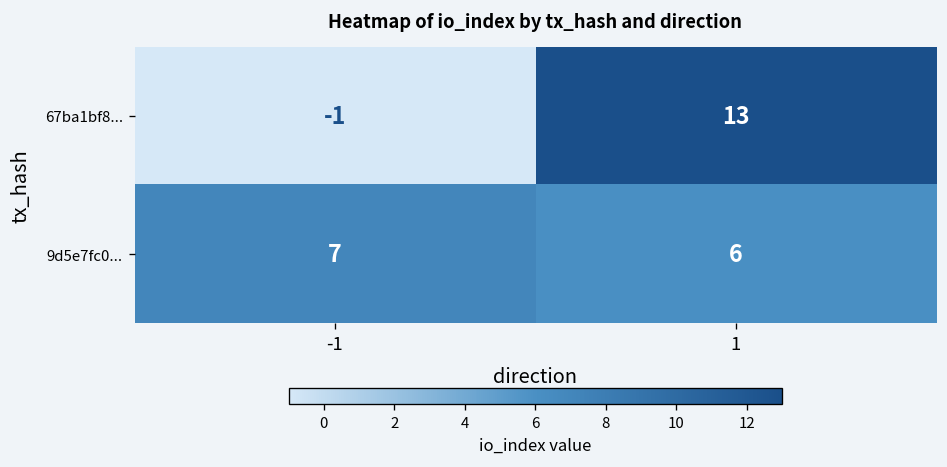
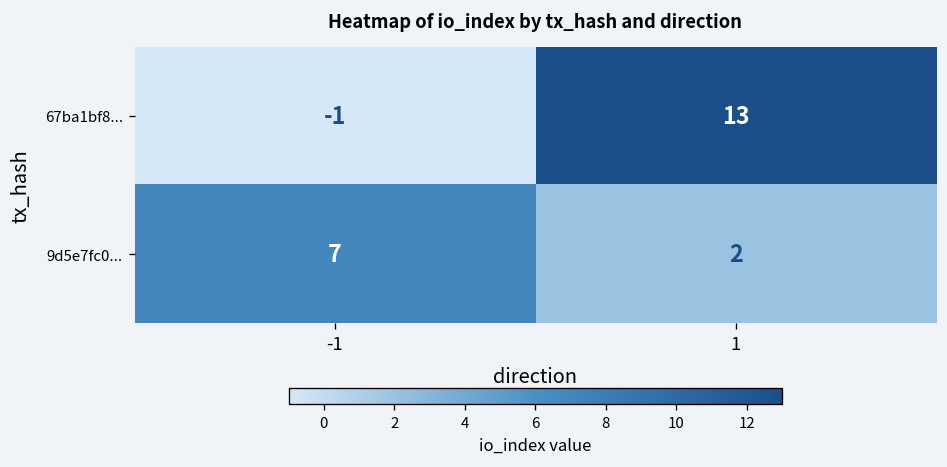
  {
    "67ba1bf8...": {
      "-1": -1,
      "1": 13
    },
    "9d5e7fc0...": {
      "-1": 7,
-     "1": 6
+     "1": 2
    }
  }
